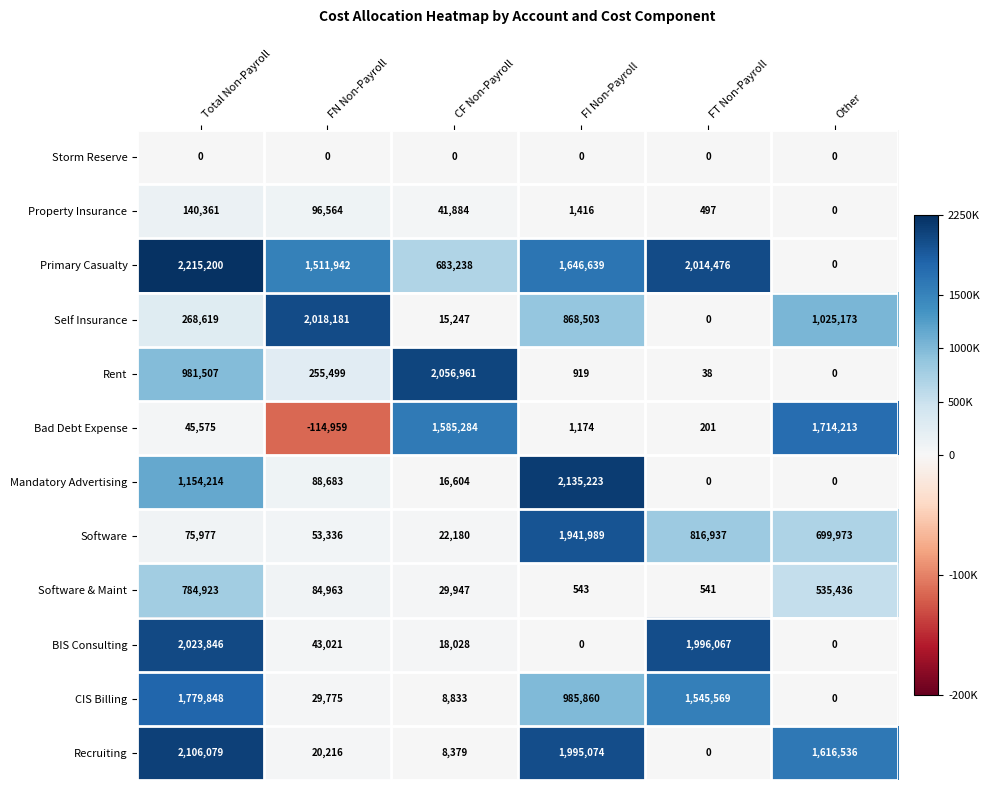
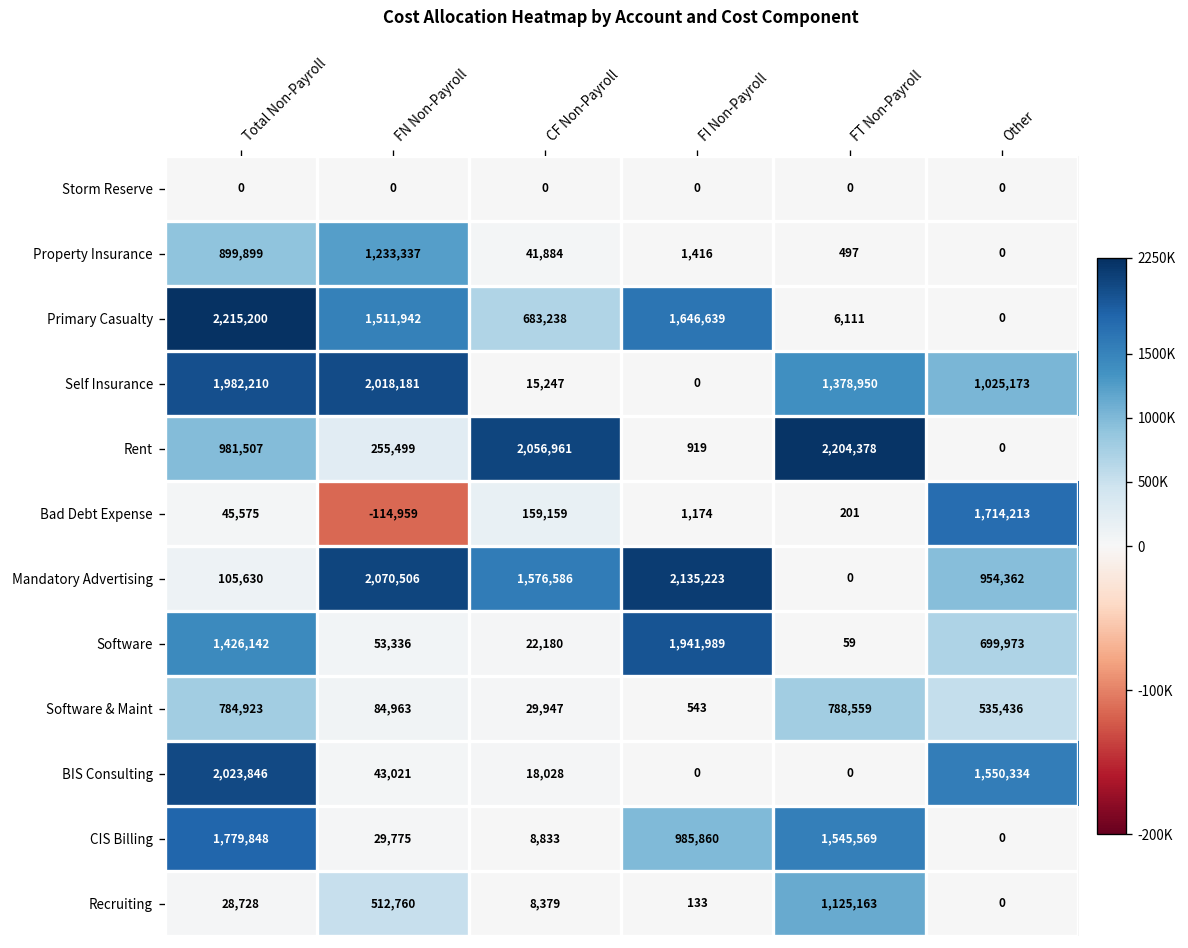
  {
    "Storm Reserve": {
      "Total Non-Payroll": "0",
      "FN Non-Payroll": "0",
      "CF Non-Payroll": "0",
      "FI Non-Payroll": "0",
      "FT Non-Payroll": "0",
      "Other": "0"
    },
    "Property Insurance": {
-     "Total Non-Payroll": "140,361",
-     "FN Non-Payroll": "96,564",
+     "Total Non-Payroll": "899,899",
+     "FN Non-Payroll": "1,233,337",
      "CF Non-Payroll": "41,884",
      "FI Non-Payroll": "1,416",
      "FT Non-Payroll": "497",
      "Other": "0"
    },
    "Primary Casualty": {
      "Total Non-Payroll": "2,215,200",
      "FN Non-Payroll": "1,511,942",
      "CF Non-Payroll": "683,238",
      "FI Non-Payroll": "1,646,639",
-     "FT Non-Payroll": "2,014,476",
+     "FT Non-Payroll": "6,111",
      "Other": "0"
    },
    "Self Insurance": {
-     "Total Non-Payroll": "268,619",
+     "Total Non-Payroll": "1,982,210",
      "FN Non-Payroll": "2,018,181",
      "CF Non-Payroll": "15,247",
-     "FI Non-Payroll": "868,503",
-     "FT Non-Payroll": "0",
+     "FI Non-Payroll": "0",
+     "FT Non-Payroll": "1,378,950",
      "Other": "1,025,173"
    },
    "Rent": {
      "Total Non-Payroll": "981,507",
      "FN Non-Payroll": "255,499",
      "CF Non-Payroll": "2,056,961",
      "FI Non-Payroll": "919",
-     "FT Non-Payroll": "38",
+     "FT Non-Payroll": "2,204,378",
      "Other": "0"
    },
    "Bad Debt Expense": {
      "Total Non-Payroll": "45,575",
      "FN Non-Payroll": "-114,959",
-     "CF Non-Payroll": "1,585,284",
+     "CF Non-Payroll": "159,159",
      "FI Non-Payroll": "1,174",
      "FT Non-Payroll": "201",
      "Other": "1,714,213"
    },
    "Mandatory Advertising": {
-     "Total Non-Payroll": "1,154,214",
-     "FN Non-Payroll": "88,683",
-     "CF Non-Payroll": "16,604",
+     "Total Non-Payroll": "105,630",
+     "FN Non-Payroll": "2,070,506",
+     "CF Non-Payroll": "1,576,586",
      "FI Non-Payroll": "2,135,223",
      "FT Non-Payroll": "0",
-     "Other": "0"
+     "Other": "954,362"
    },
    "Software": {
-     "Total Non-Payroll": "75,977",
+     "Total Non-Payroll": "1,426,142",
      "FN Non-Payroll": "53,336",
      "CF Non-Payroll": "22,180",
      "FI Non-Payroll": "1,941,989",
-     "FT Non-Payroll": "816,937",
+     "FT Non-Payroll": "59",
      "Other": "699,973"
    },
    "Software & Maint": {
      "Total Non-Payroll": "784,923",
      "FN Non-Payroll": "84,963",
      "CF Non-Payroll": "29,947",
      "FI Non-Payroll": "543",
-     "FT Non-Payroll": "541",
+     "FT Non-Payroll": "788,559",
      "Other": "535,436"
    },
    "BIS Consulting": {
      "Total Non-Payroll": "2,023,846",
      "FN Non-Payroll": "43,021",
      "CF Non-Payroll": "18,028",
      "FI Non-Payroll": "0",
-     "FT Non-Payroll": "1,996,067",
-     "Other": "0"
+     "FT Non-Payroll": "0",
+     "Other": "1,550,334"
    },
    "CIS Billing": {
      "Total Non-Payroll": "1,779,848",
      "FN Non-Payroll": "29,775",
      "CF Non-Payroll": "8,833",
      "FI Non-Payroll": "985,860",
      "FT Non-Payroll": "1,545,569",
      "Other": "0"
    },
    "Recruiting": {
-     "Total Non-Payroll": "2,106,079",
-     "FN Non-Payroll": "20,216",
+     "Total Non-Payroll": "28,728",
+     "FN Non-Payroll": "512,760",
      "CF Non-Payroll": "8,379",
-     "FI Non-Payroll": "1,995,074",
-     "FT Non-Payroll": "0",
-     "Other": "1,616,536"
+     "FI Non-Payroll": "133",
+     "FT Non-Payroll": "1,125,163",
+     "Other": "0"
    }
  }
